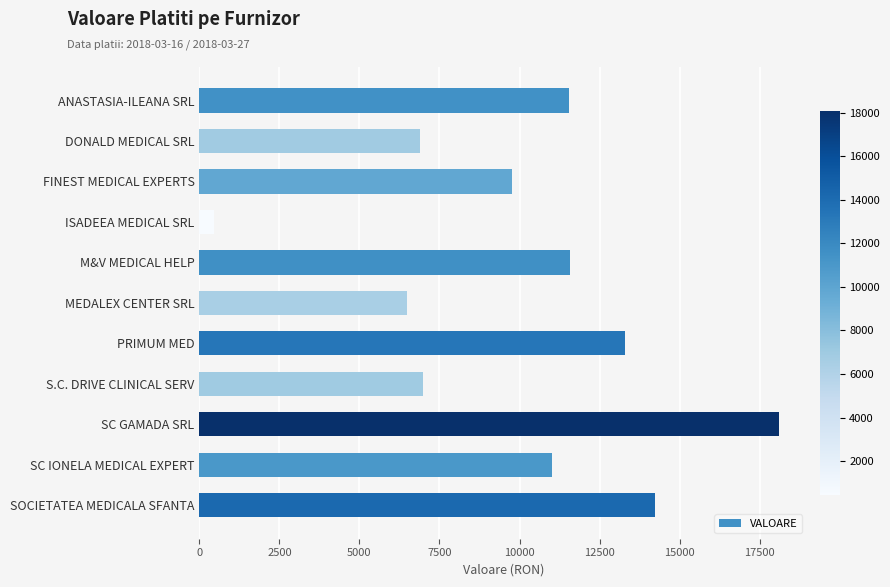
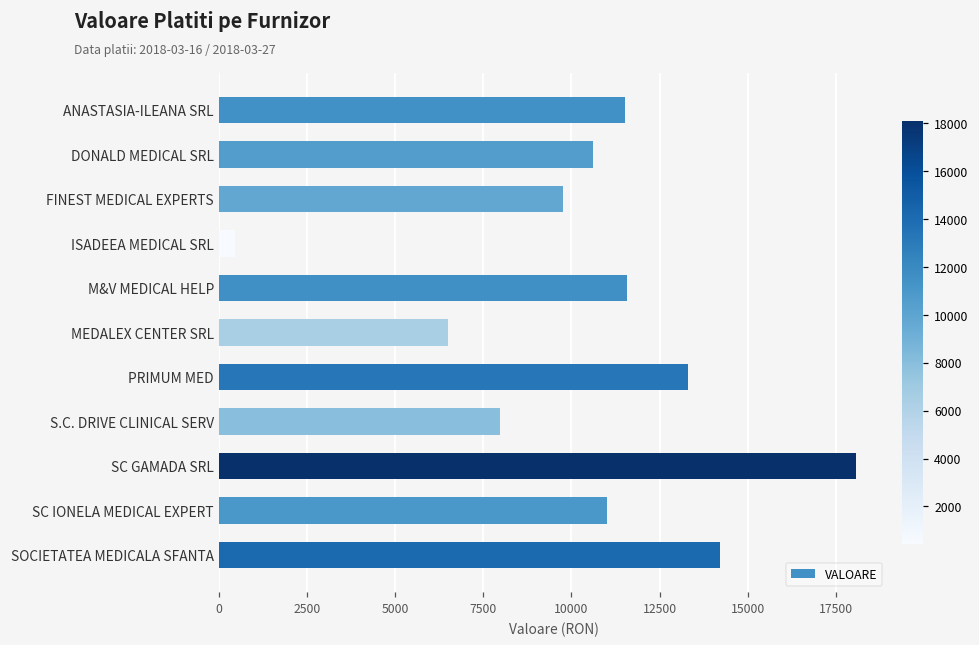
  {
    "ANASTASIA-ILEANA SRL": 11500,
-   "DONALD MEDICAL SRL": 6900,
+   "DONALD MEDICAL SRL": 10600,
    "FINEST MEDICAL EXPERTS": 9800,
    "ISADEEA MEDICAL SRL": 400,
    "M&V MEDICAL HELP": 11600,
    "MEDALEX CENTER SRL": 6500,
    "PRIMUM MED": 13300,
-   "S.C. DRIVE CLINICAL SERV": 7000,
+   "S.C. DRIVE CLINICAL SERV": 8000,
    "SC GAMADA SRL": 18100,
    "SC IONELA MEDICAL EXPERT": 11000,
    "SOCIETATEA MEDICALA SFANTA": 14200
  }
